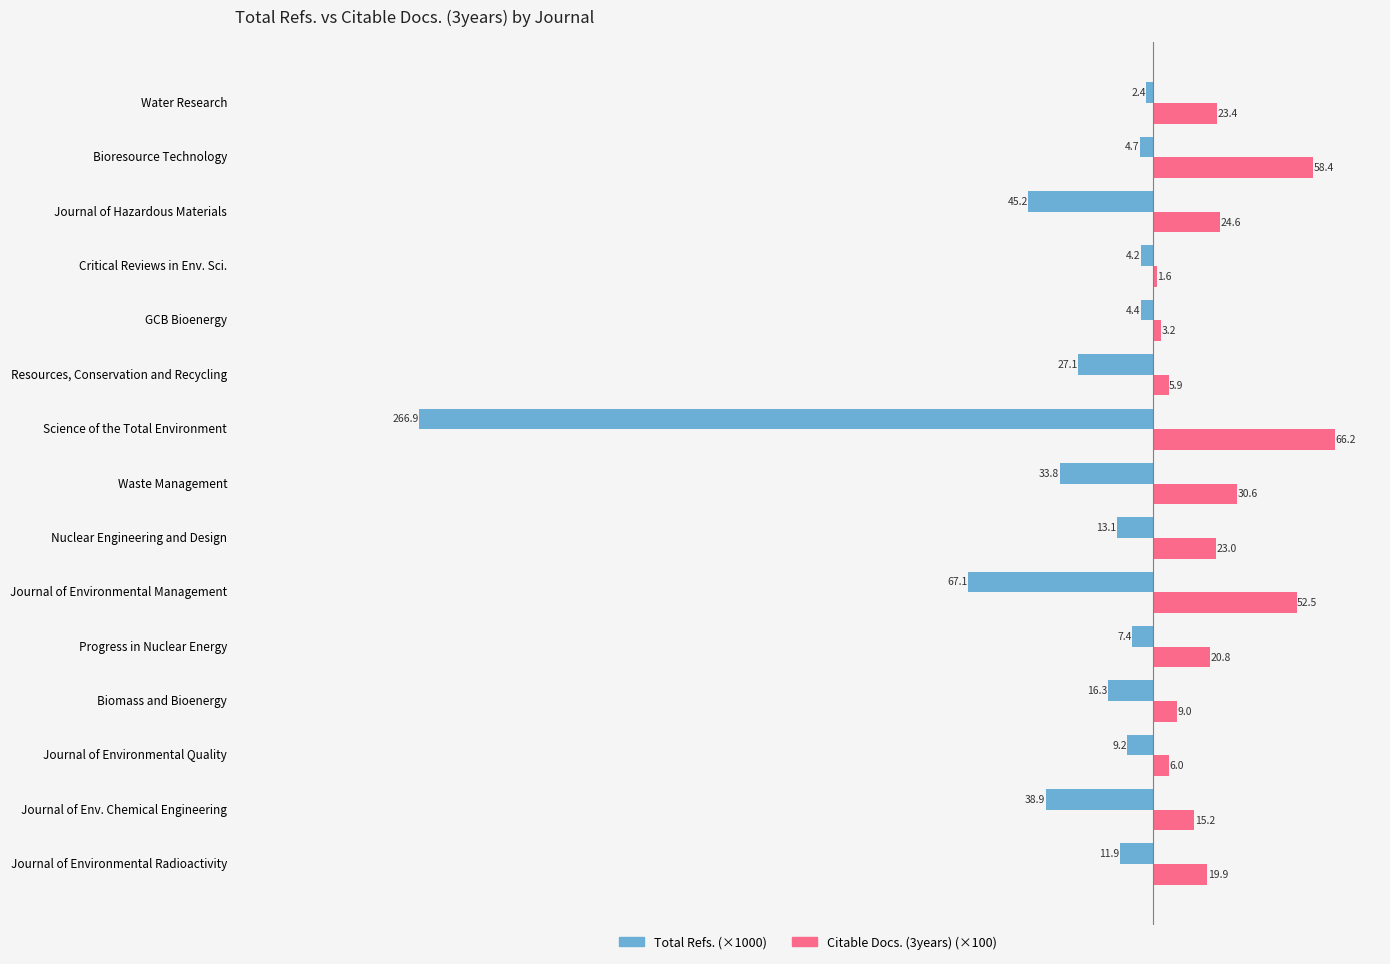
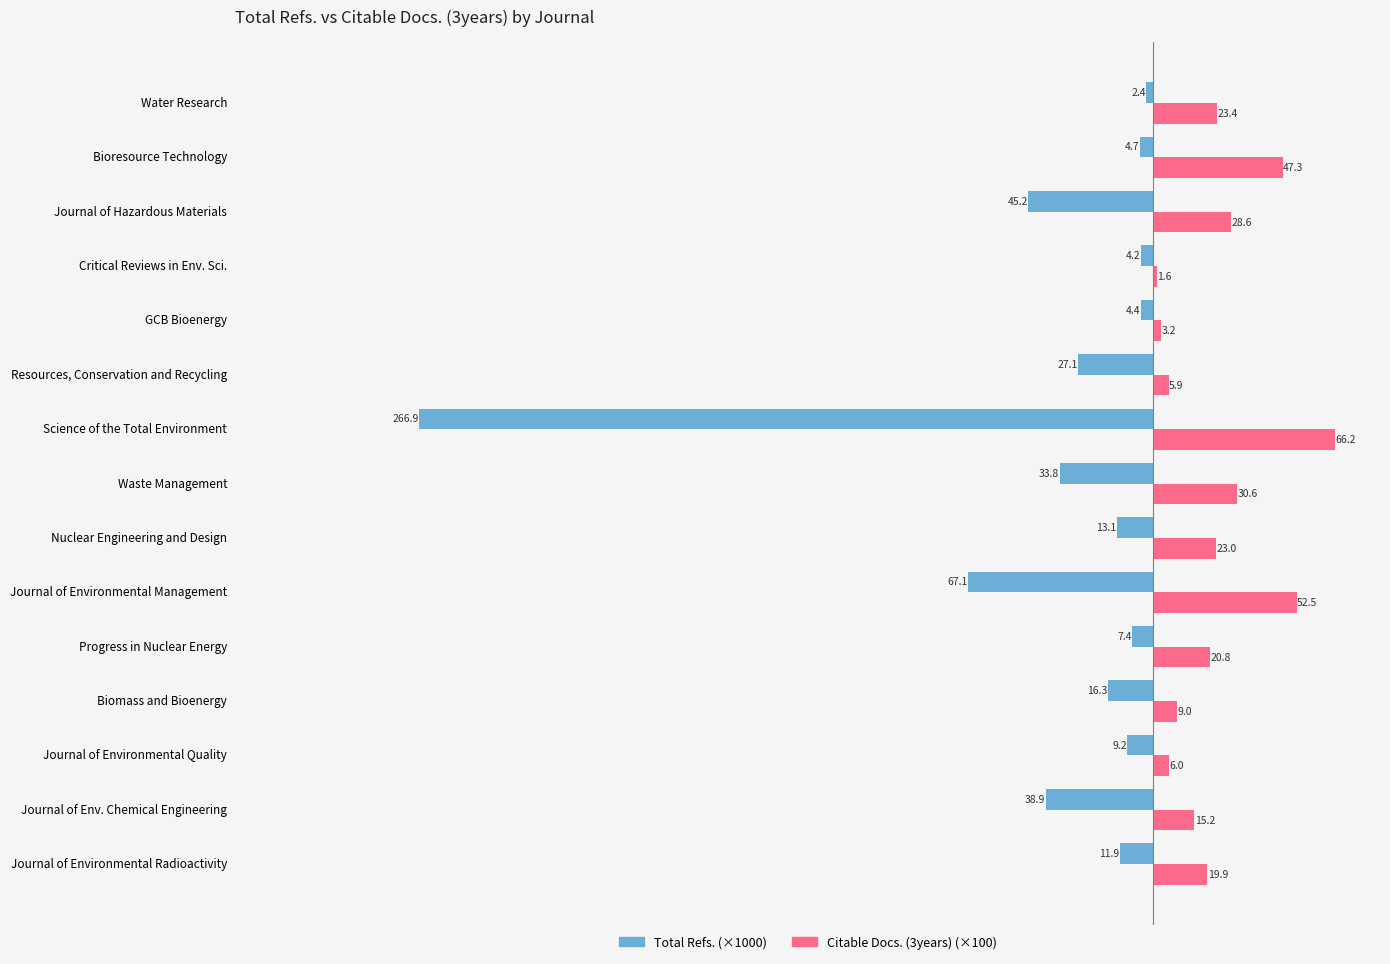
  {
    "Citable Docs. (3years) (×100)": {
      "Water Research": 23.4,
-     "Bioresource Technology": 58.4,
-     "Journal of Hazardous Materials": 24.6,
+     "Bioresource Technology": 47.3,
+     "Journal of Hazardous Materials": 28.6,
      "Critical Reviews in Env. Sci.": 1.6,
      "GCB Bioenergy": 3.2,
      "Resources, Conservation and Recycling": 5.9,
      "Science of the Total Environment": 66.2,
      "Waste Management": 30.6,
      "Nuclear Engineering and Design": 23.0,
      "Journal of Environmental Management": 52.5,
      "Progress in Nuclear Energy": 20.8,
      "Biomass and Bioenergy": 9.0,
      "Journal of Environmental Quality": 6.0,
      "Journal of Env. Chemical Engineering": 15.2,
      "Journal of Environmental Radioactivity": 19.9
    }
  }
